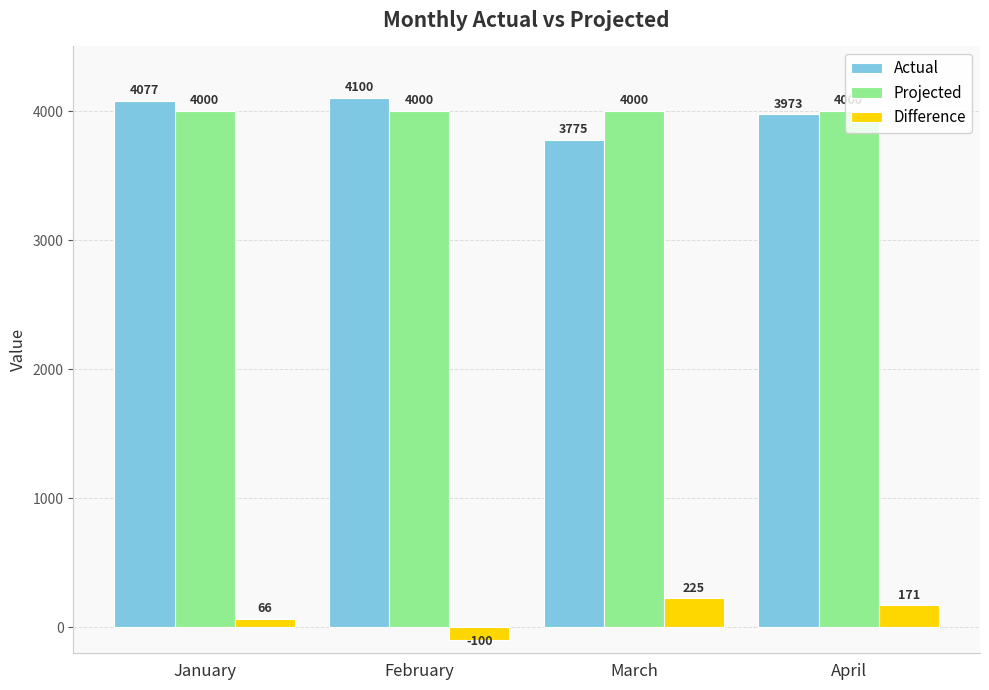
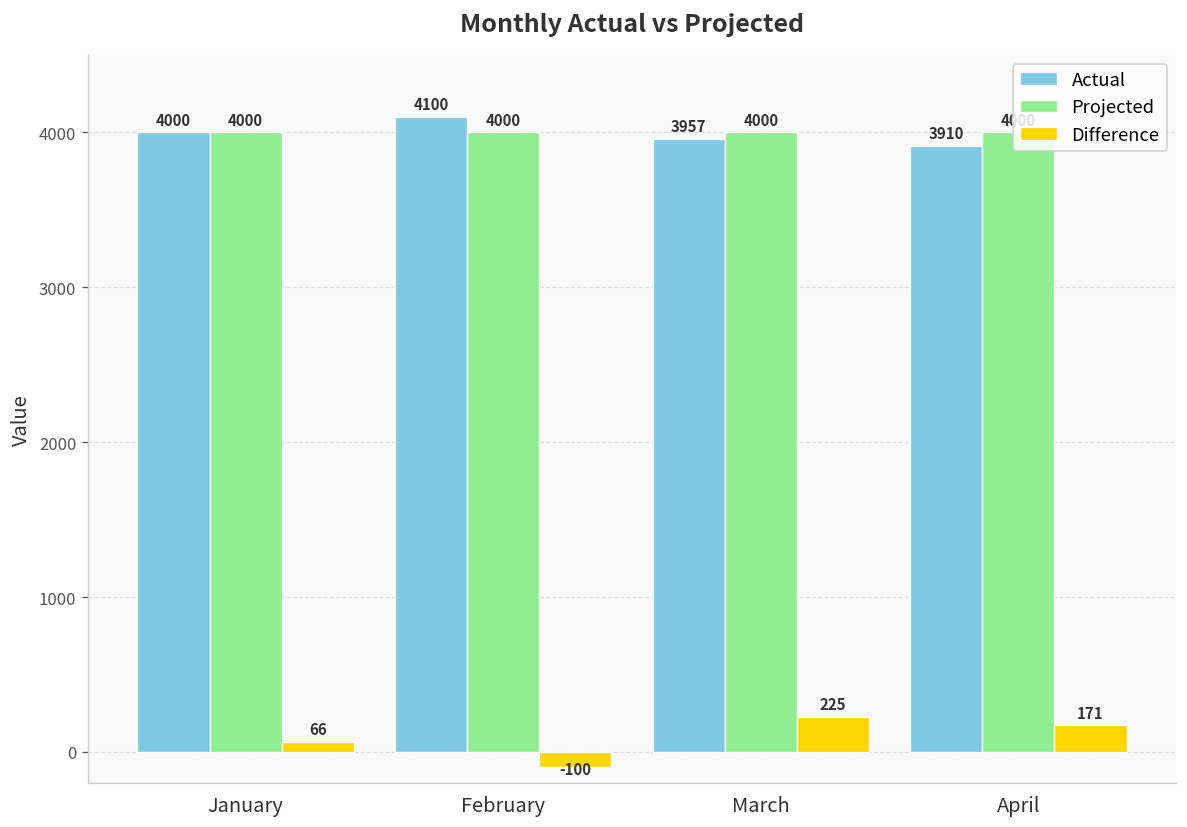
  {
    "Actual": {
-     "January": 4077,
+     "January": 4000,
      "February": 4100,
-     "March": 3775,
-     "April": 3973
+     "March": 3957,
+     "April": 3910
    },
    "Projected": {
      "January": 4000,
      "February": 4000,
      "March": 4000
    },
    "Difference": {
      "January": 66,
      "February": -100,
      "March": 225,
      "April": 171
    }
  }
